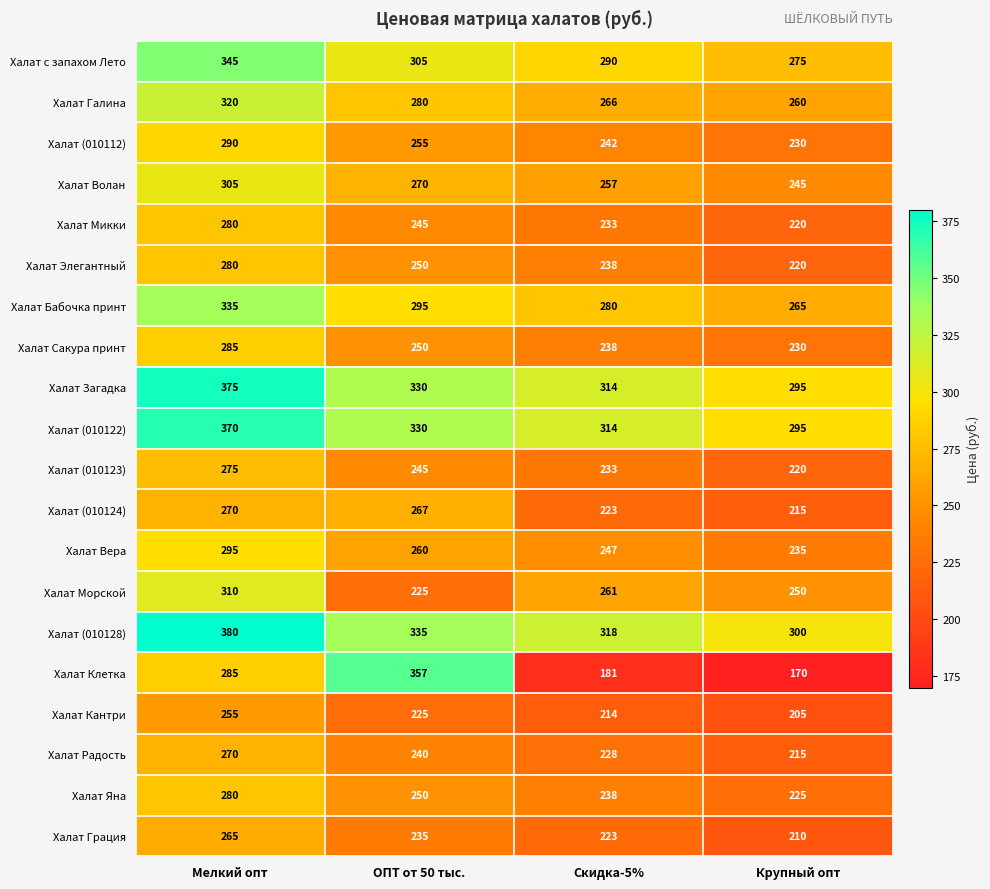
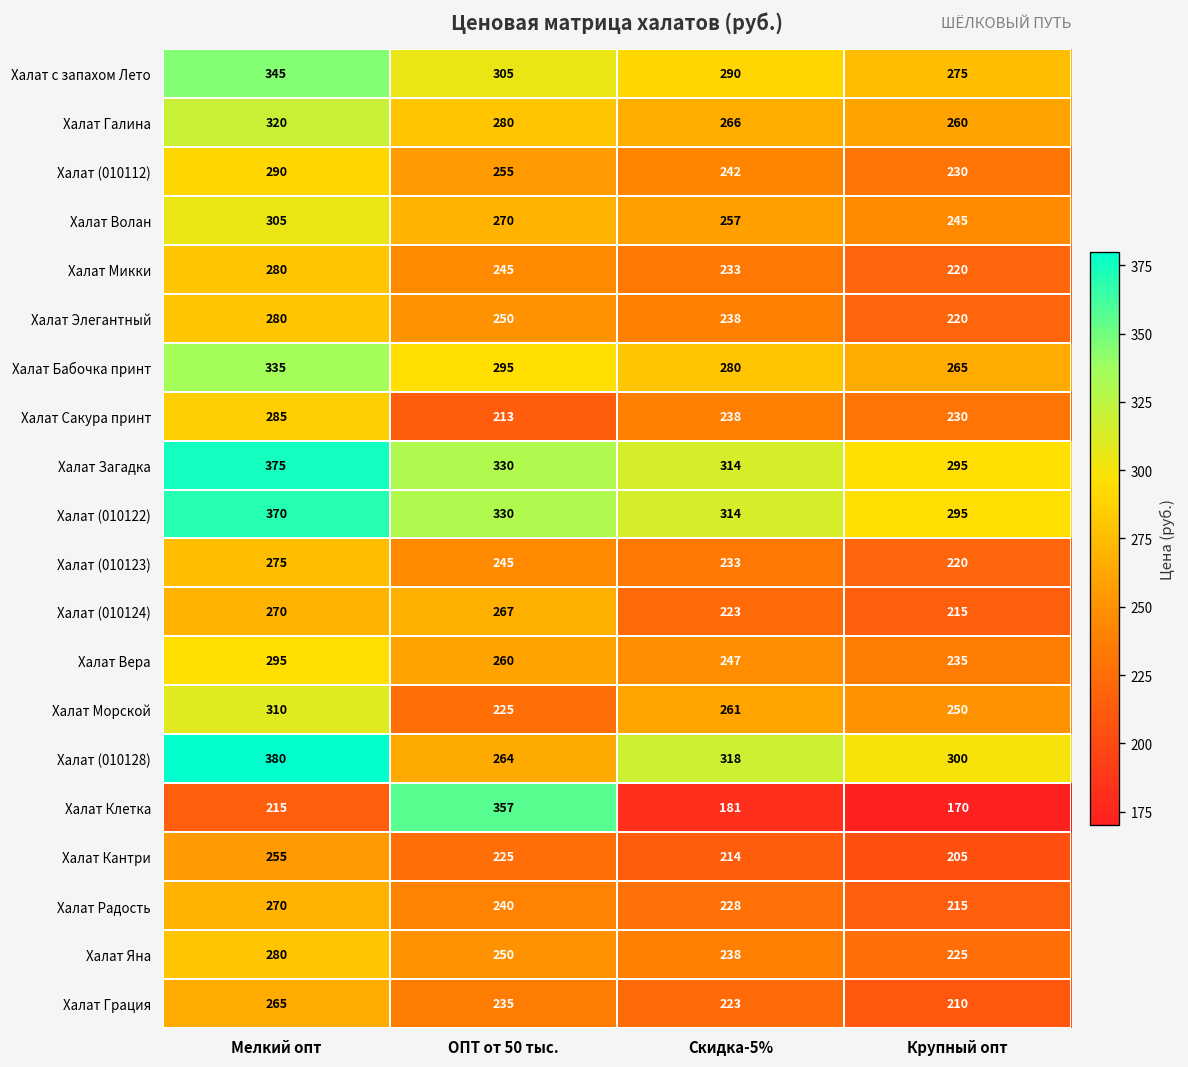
  {
    "Халат с запахом Лето": {
      "Мелкий опт": 345,
      "ОПТ от 50 тыс.": 305,
      "Скидка-5%": 290,
      "Крупный опт": 275
    },
    "Халат Галина": {
      "Мелкий опт": 320,
      "ОПТ от 50 тыс.": 280,
      "Скидка-5%": 266,
      "Крупный опт": 260
    },
    "Халат (010112)": {
      "Мелкий опт": 290,
      "ОПТ от 50 тыс.": 255,
      "Скидка-5%": 242,
      "Крупный опт": 230
    },
    "Халат Волан": {
      "Мелкий опт": 305,
      "ОПТ от 50 тыс.": 270,
      "Скидка-5%": 257,
      "Крупный опт": 245
    },
    "Халат Микки": {
      "Мелкий опт": 280,
      "ОПТ от 50 тыс.": 245,
      "Скидка-5%": 233,
      "Крупный опт": 220
    },
    "Халат Элегантный": {
      "Мелкий опт": 280,
      "ОПТ от 50 тыс.": 250,
      "Скидка-5%": 238,
      "Крупный опт": 220
    },
    "Халат Бабочка принт": {
      "Мелкий опт": 335,
      "ОПТ от 50 тыс.": 295,
      "Скидка-5%": 280,
      "Крупный опт": 265
    },
    "Халат Сакура принт": {
      "Мелкий опт": 285,
-     "ОПТ от 50 тыс.": 250,
+     "ОПТ от 50 тыс.": 213,
      "Скидка-5%": 238,
      "Крупный опт": 230
    },
    "Халат Загадка": {
      "Мелкий опт": 375,
      "ОПТ от 50 тыс.": 330,
      "Скидка-5%": 314,
      "Крупный опт": 295
    },
    "Халат (010122)": {
      "Мелкий опт": 370,
      "ОПТ от 50 тыс.": 330,
      "Скидка-5%": 314,
      "Крупный опт": 295
    },
    "Халат (010123)": {
      "Мелкий опт": 275,
      "ОПТ от 50 тыс.": 245,
      "Скидка-5%": 233,
      "Крупный опт": 220
    },
    "Халат (010124)": {
      "Мелкий опт": 270,
      "ОПТ от 50 тыс.": 267,
      "Скидка-5%": 223,
      "Крупный опт": 215
    },
    "Халат Вера": {
      "Мелкий опт": 295,
      "ОПТ от 50 тыс.": 260,
      "Скидка-5%": 247,
      "Крупный опт": 235
    },
    "Халат Морской": {
      "Мелкий опт": 310,
      "ОПТ от 50 тыс.": 225,
      "Скидка-5%": 261,
      "Крупный опт": 250
    },
    "Халат (010128)": {
      "Мелкий опт": 380,
-     "ОПТ от 50 тыс.": 335,
+     "ОПТ от 50 тыс.": 264,
      "Скидка-5%": 318,
      "Крупный опт": 300
    },
    "Халат Клетка": {
-     "Мелкий опт": 285,
+     "Мелкий опт": 215,
      "ОПТ от 50 тыс.": 357,
      "Скидка-5%": 181,
      "Крупный опт": 170
    },
    "Халат Кантри": {
      "Мелкий опт": 255,
      "ОПТ от 50 тыс.": 225,
      "Скидка-5%": 214,
      "Крупный опт": 205
    },
    "Халат Радость": {
      "Мелкий опт": 270,
      "ОПТ от 50 тыс.": 240,
      "Скидка-5%": 228,
      "Крупный опт": 215
    },
    "Халат Яна": {
      "Мелкий опт": 280,
      "ОПТ от 50 тыс.": 250,
      "Скидка-5%": 238,
      "Крупный опт": 225
    },
    "Халат Грация": {
      "Мелкий опт": 265,
      "ОПТ от 50 тыс.": 235,
      "Скидка-5%": 223,
      "Крупный опт": 210
    }
  }
